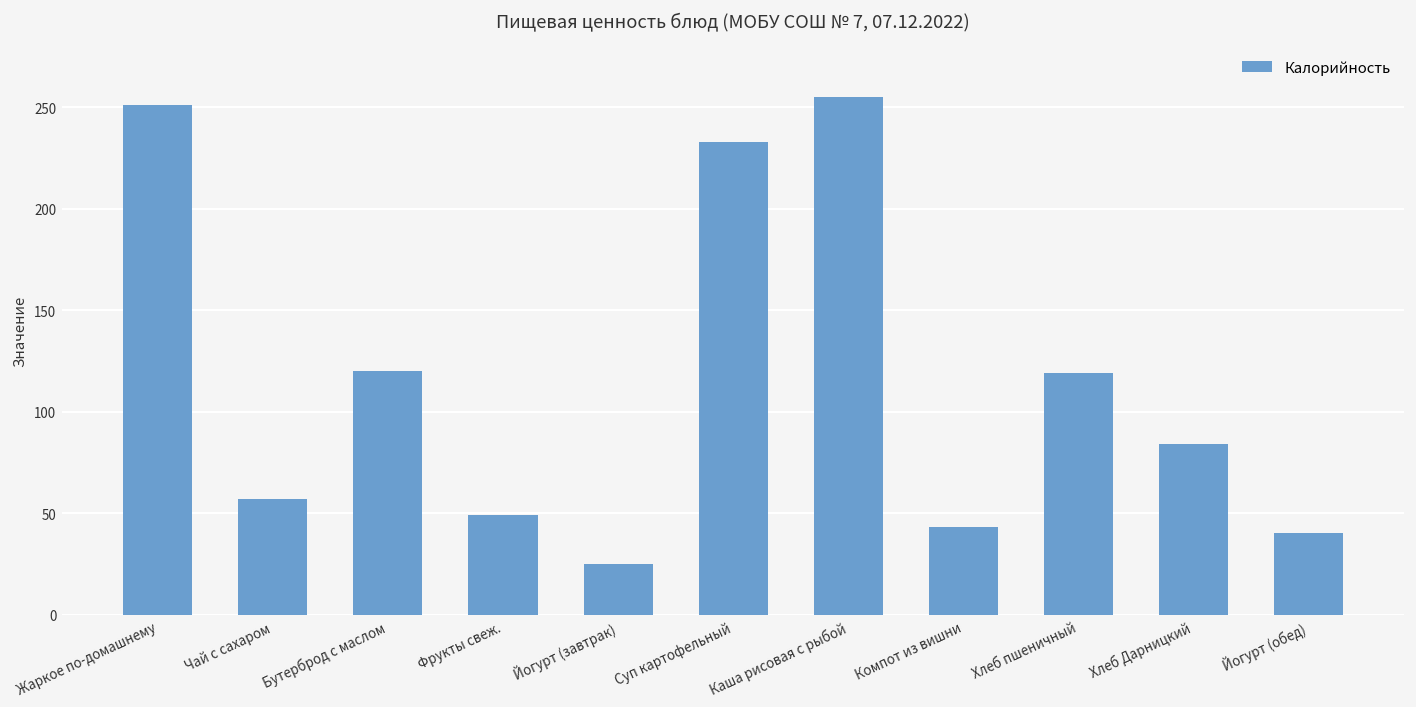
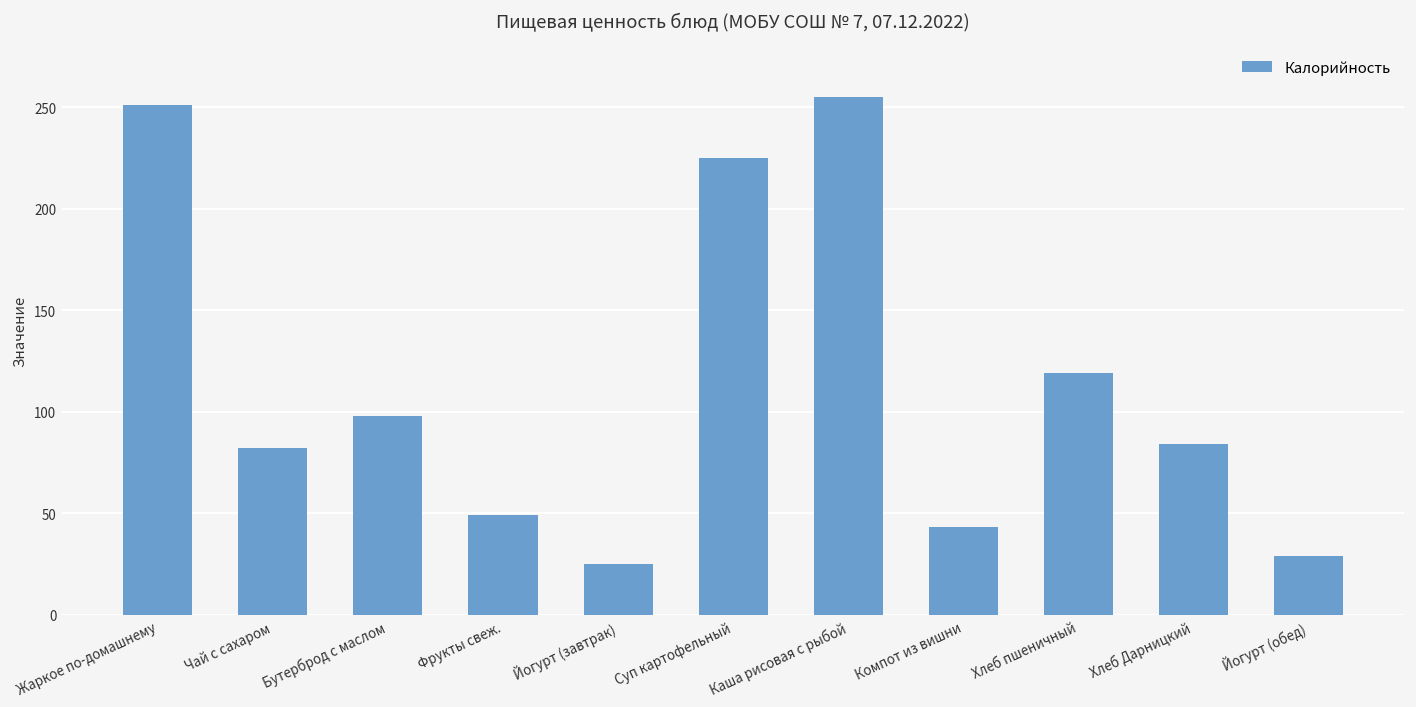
  {
    "Жаркое по-домашнему": 251,
-   "Чай с сахаром": 57,
-   "Бутерброд с маслом": 120,
+   "Чай с сахаром": 82,
+   "Бутерброд с маслом": 98,
    "Фрукты свеж.": 49,
    "Йогурт (завтрак)": 25,
-   "Суп картофельный": 233,
+   "Суп картофельный": 225,
    "Каша рисовая с рыбой": 255,
    "Компот из вишни": 43,
    "Хлеб пшеничный": 119,
    "Хлеб Дарницкий": 84,
-   "Йогурт (обед)": 40
+   "Йогурт (обед)": 29
  }
